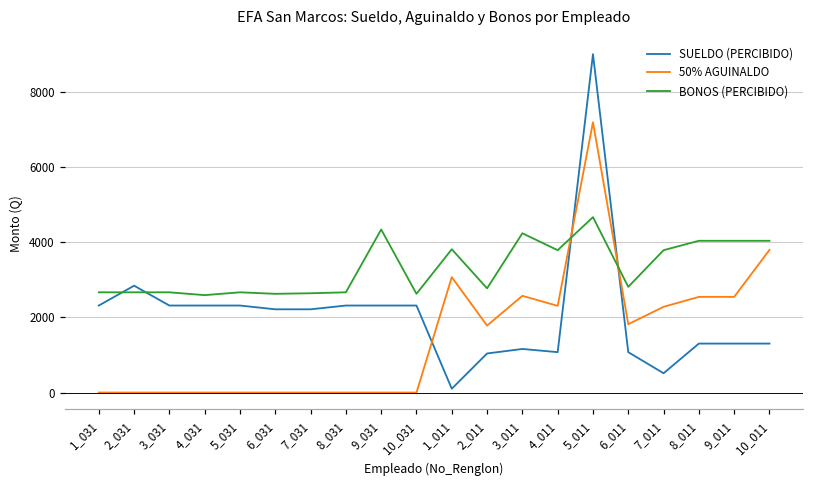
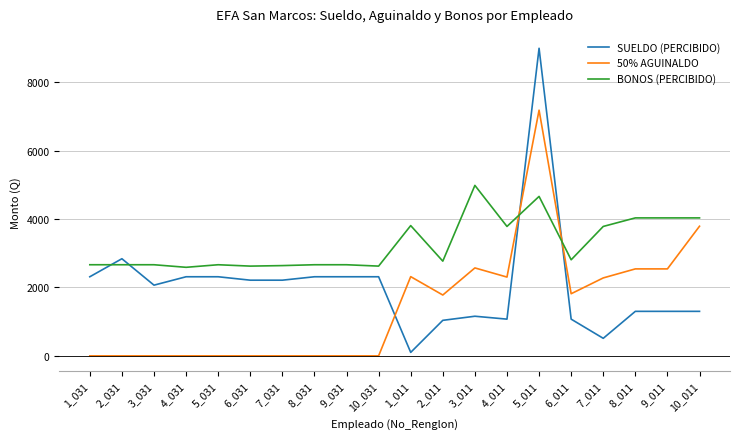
  {
    "SUELDO (PERCIBIDO)": {
      "1_031": 2300,
      "2_031": 2800,
-     "3_031": 2300,
+     "3_031": 2100,
      "4_031": 2300,
      "5_031": 2300,
      "6_031": 2200,
      "7_031": 2200,
      "8_031": 2300,
      "9_031": 2300,
      "10_031": 2300,
      "1_011": 100,
      "2_011": 1000,
      "3_011": 1200,
      "4_011": 1100,
      "5_011": 9000,
      "6_011": 1100,
      "7_011": 500,
      "8_011": 1300,
      "9_011": 1300,
      "10_011": 1300
    },
    "50% AGUINALDO": {
      "1_031": 0,
      "2_031": 0,
      "3_031": 0,
      "4_031": 0,
      "5_031": 0,
      "6_031": 0,
      "7_031": 0,
      "8_031": 0,
      "9_031": 0,
      "10_031": 0,
-     "1_011": 3100,
+     "1_011": 2300,
      "2_011": 1800,
      "3_011": 2600,
      "4_011": 2300,
      "5_011": 7200,
      "6_011": 1800,
      "7_011": 2300,
      "8_011": 2500,
      "9_011": 2500,
      "10_011": 3800
    },
    "BONOS (PERCIBIDO)": {
      "1_031": 2700,
      "2_031": 2700,
      "3_031": 2700,
      "4_031": 2600,
      "5_031": 2700,
      "6_031": 2600,
      "7_031": 2600,
      "8_031": 2700,
-     "9_031": 4300,
+     "9_031": 2700,
      "10_031": 2600,
      "1_011": 3800,
      "2_011": 2800,
-     "3_011": 4200,
+     "3_011": 5000,
      "4_011": 3800,
      "5_011": 4700,
      "6_011": 2800,
      "7_011": 3800,
      "8_011": 4000,
      "9_011": 4000,
      "10_011": 4000
    }
  }
